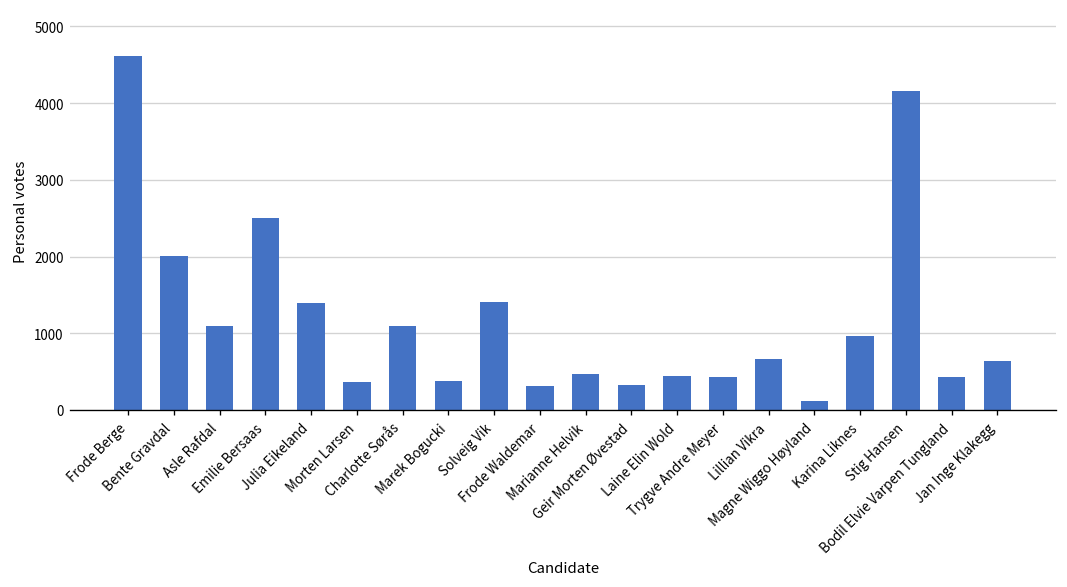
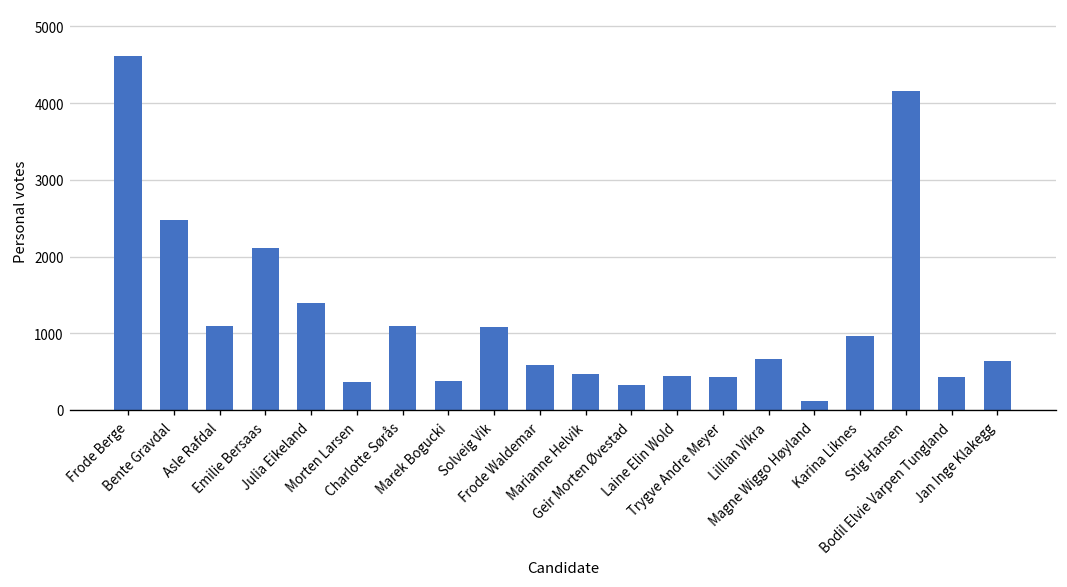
  {
    "Frode Berge": 4600,
-   "Bente Gravdal": 2000,
+   "Bente Gravdal": 2500,
    "Asle Rafdal": 1100,
-   "Emilie Bersaas": 2500,
+   "Emilie Bersaas": 2100,
    "Julia Eikeland": 1400,
    "Morten Larsen": 400,
    "Charlotte Sørås": 1100,
    "Marek Bogucki": 400,
-   "Solveig Vik": 1400,
-   "Frode Waldemar": 300,
+   "Solveig Vik": 1100,
+   "Frode Waldemar": 600,
    "Marianne Helvik": 500,
    "Geir Morten Øvestad": 300,
    "Laine Elin Wold": 400,
    "Trygve Andre Meyer": 400,
    "Lillian Vikra": 700,
    "Magne Wiggo Høyland": 100,
    "Karina Liknes": 1000,
    "Stig Hansen": 4200,
    "Bodil Elvie Varpen Tungland": 400,
    "Jan Inge Klakegg": 600
  }
